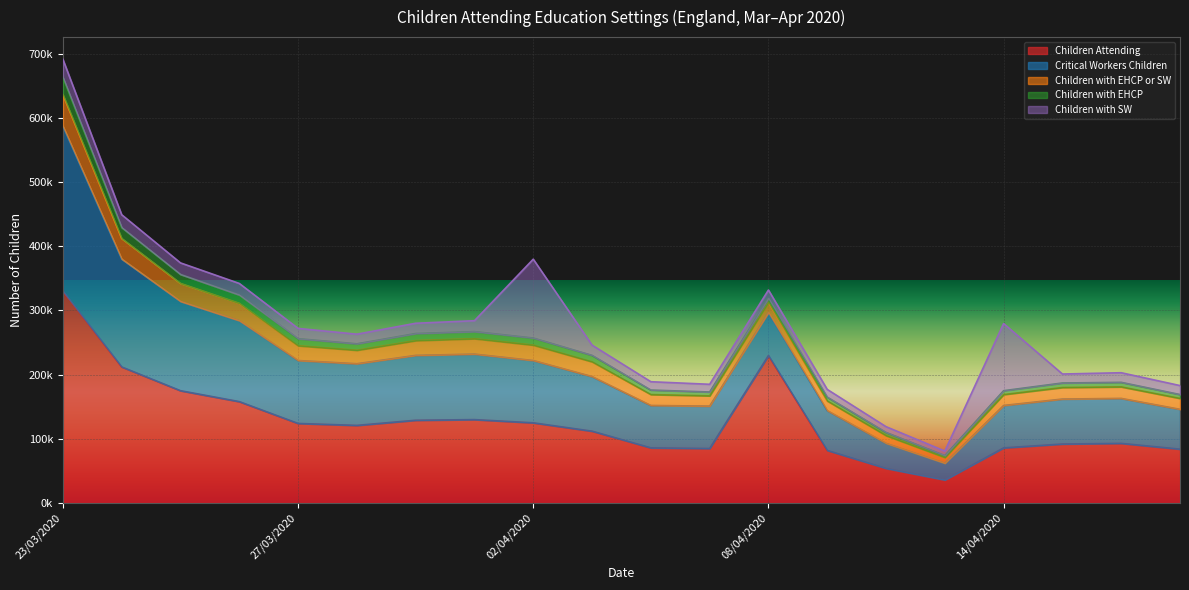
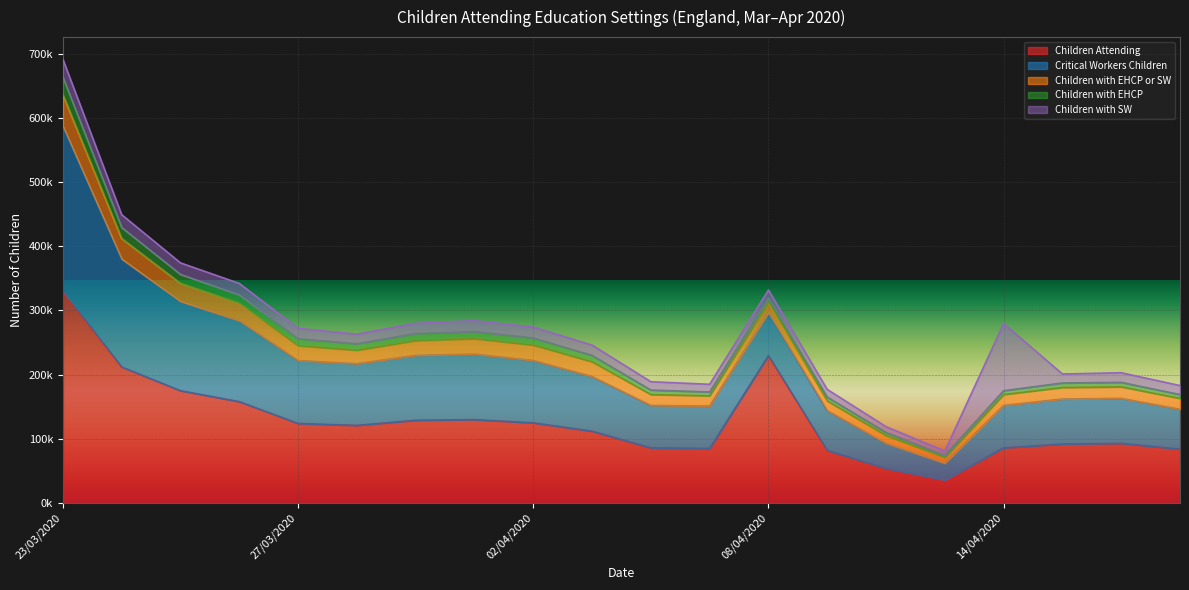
  {
    "Children Attending": {
      "23/03/2020": 330000,
      "27/03/2020": 120000,
      "02/04/2020": 130000,
      "08/04/2020": 230000,
      "14/04/2020": 90000
    },
    "Critical Workers Children": {
      "23/03/2020": 260000,
      "27/03/2020": 100000,
      "02/04/2020": 100000,
      "08/04/2020": 70000,
      "14/04/2020": 70000
    },
    "Children with EHCP or SW": {
      "23/03/2020": 50000,
      "27/03/2020": 20000,
      "02/04/2020": 20000,
      "08/04/2020": 20000,
      "14/04/2020": 20000
    },
    "Children with EHCP": {
      "23/03/2020": 30000,
      "27/03/2020": 10000,
      "02/04/2020": 10000,
      "08/04/2020": 10000,
      "14/04/2020": 10000
    },
    "Children with SW": {
      "23/03/2020": 30000,
      "27/03/2020": 20000,
-     "02/04/2020": 120000,
+     "02/04/2020": 20000,
      "08/04/2020": 10000,
      "14/04/2020": 100000
    }
  }
